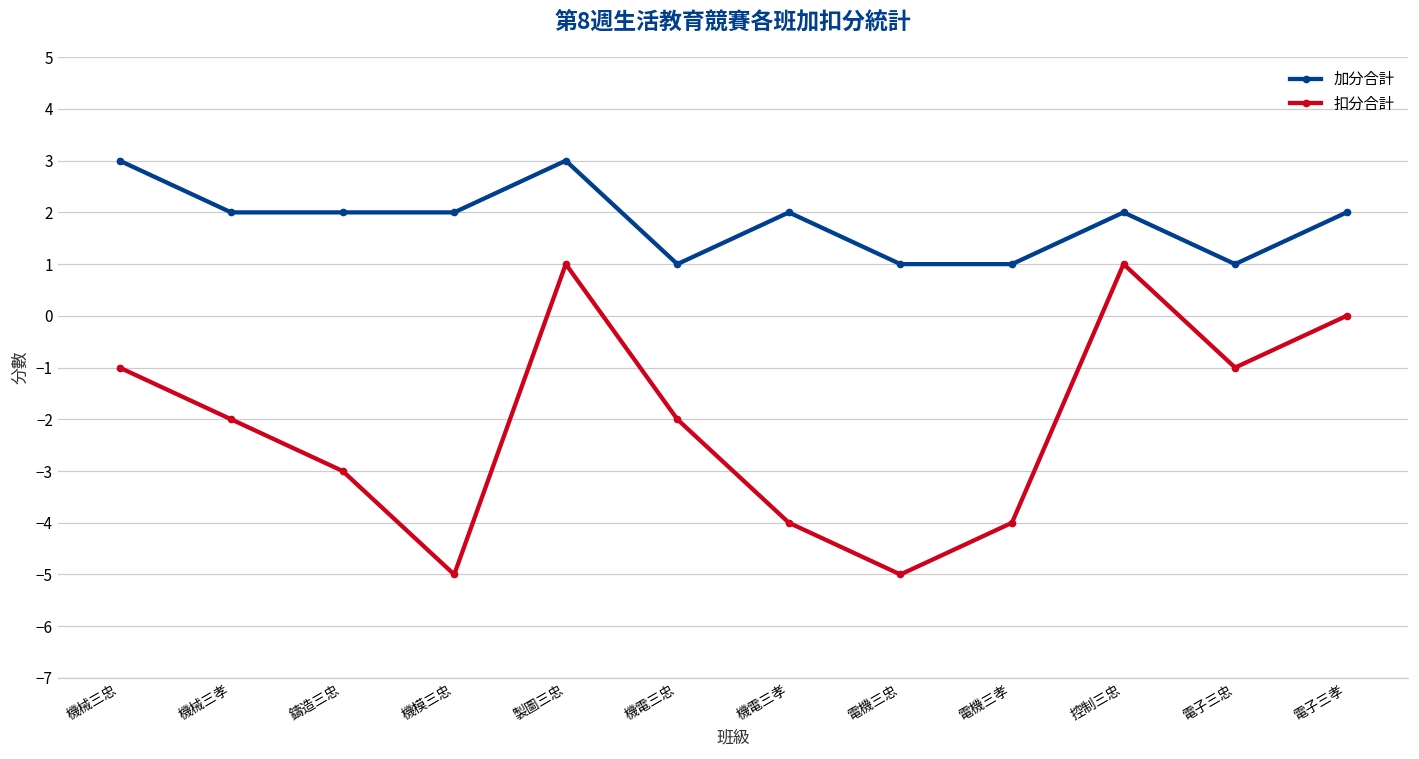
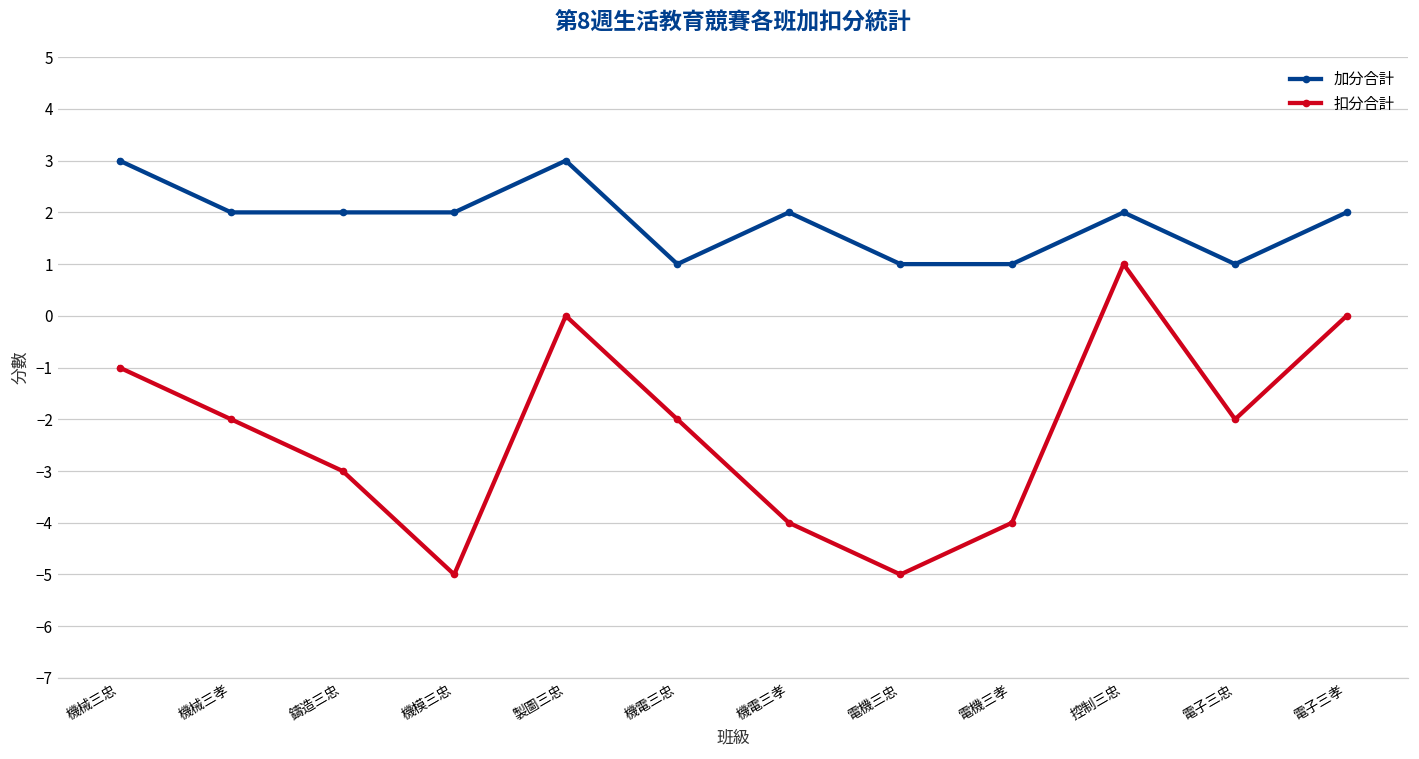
  {
    "加分合計": {
      "機械三忠": 3,
      "機械三孝": 2,
      "鑄造三忠": 2,
      "機模三忠": 2,
      "製圖三忠": 3,
      "機電三忠": 1,
      "機電三孝": 2,
      "電機三忠": 1,
      "電機三孝": 1,
      "控制三忠": 2,
      "電子三忠": 1,
      "電子三孝": 2
    },
    "扣分合計": {
      "機械三忠": -1,
      "機械三孝": -2,
      "鑄造三忠": -3,
      "機模三忠": -5,
-     "製圖三忠": 1,
+     "製圖三忠": 0,
      "機電三忠": -2,
      "機電三孝": -4,
      "電機三忠": -5,
      "電機三孝": -4,
      "控制三忠": 1,
-     "電子三忠": -1,
+     "電子三忠": -2,
      "電子三孝": 0
    }
  }
